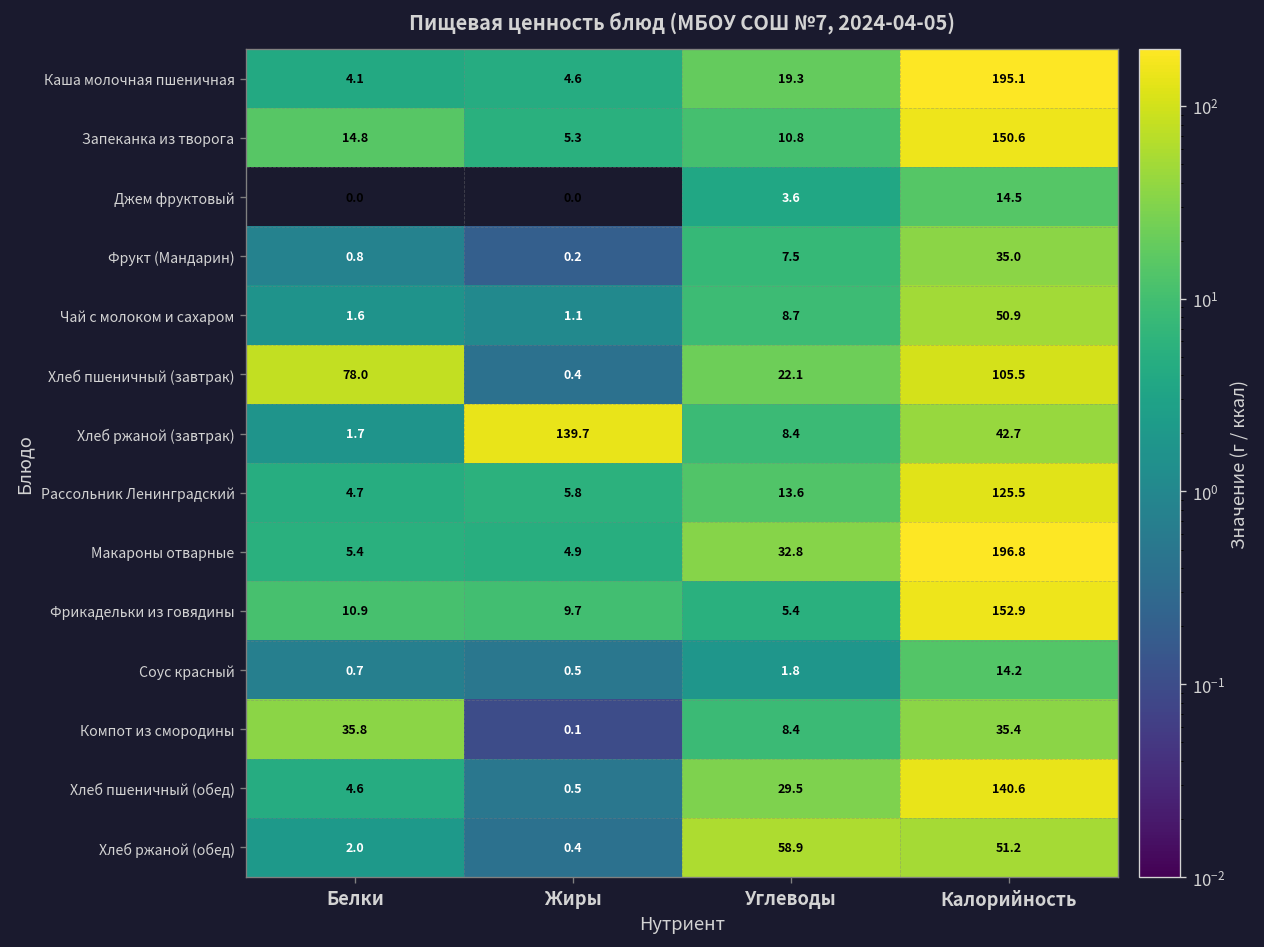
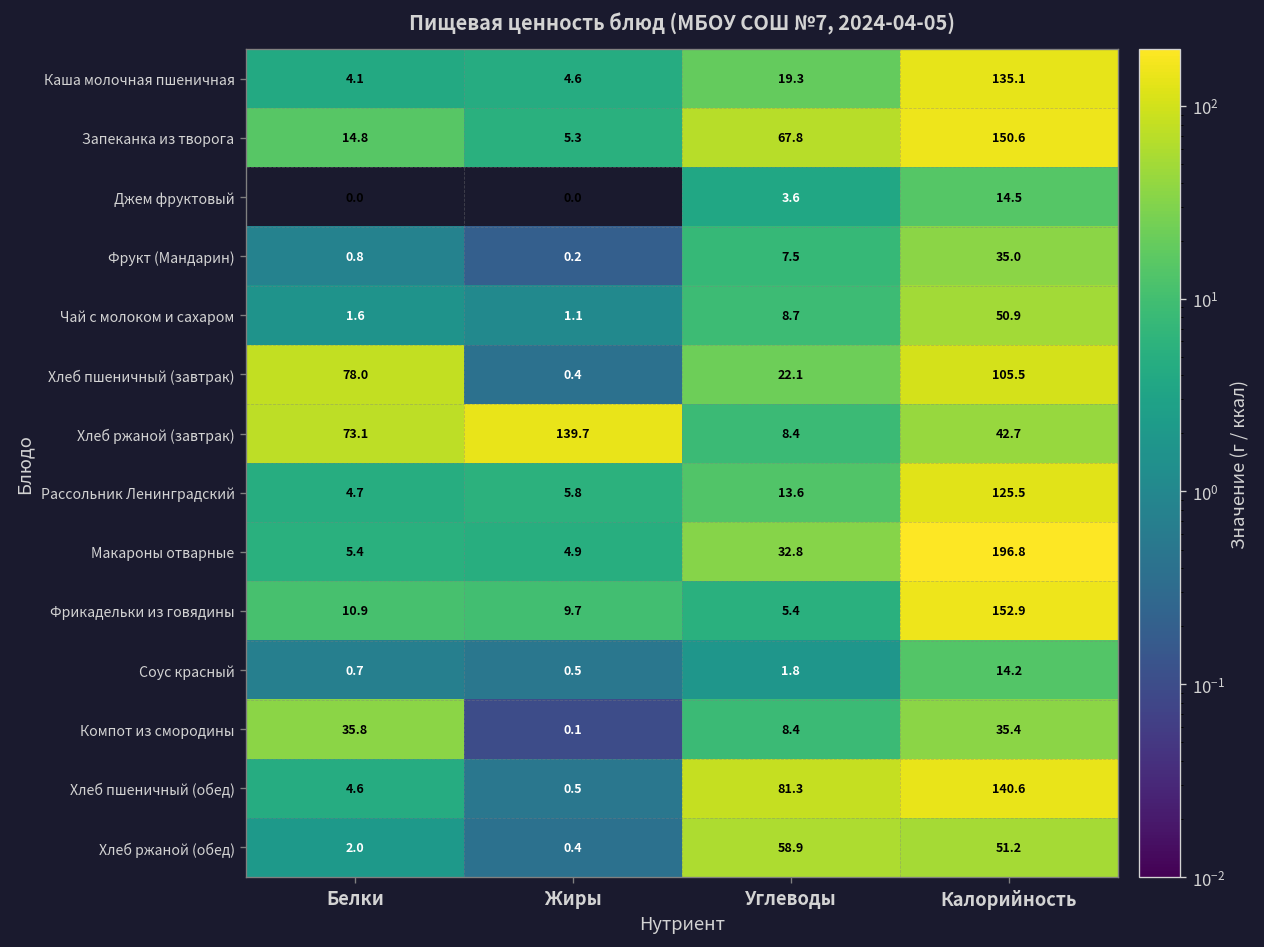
  {
    "Каша молочная пшеничная": {
      "Белки": 4.1,
      "Жиры": 4.6,
      "Углеводы": 19.3,
-     "Калорийность": 195.1
+     "Калорийность": 135.1
    },
    "Запеканка из творога": {
      "Белки": 14.8,
      "Жиры": 5.3,
-     "Углеводы": 10.8,
+     "Углеводы": 67.8,
      "Калорийность": 150.6
    },
    "Джем фруктовый": {
      "Углеводы": 3.6,
      "Калорийность": 14.5
    },
    "Фрукт (Мандарин)": {
      "Белки": 0.8,
      "Жиры": 0.2,
      "Углеводы": 7.5,
      "Калорийность": 35.0
    },
    "Чай с молоком и сахаром": {
      "Белки": 1.6,
      "Жиры": 1.1,
      "Углеводы": 8.7,
      "Калорийность": 50.9
    },
    "Хлеб пшеничный (завтрак)": {
      "Белки": 78.0,
      "Жиры": 0.4,
      "Углеводы": 22.1,
      "Калорийность": 105.5
    },
    "Хлеб ржаной (завтрак)": {
-     "Белки": 1.7,
+     "Белки": 73.1,
      "Жиры": 139.7,
      "Углеводы": 8.4,
      "Калорийность": 42.7
    },
    "Рассольник Ленинградский": {
      "Белки": 4.7,
      "Жиры": 5.8,
      "Углеводы": 13.6,
      "Калорийность": 125.5
    },
    "Макароны отварные": {
      "Белки": 5.4,
      "Жиры": 4.9,
      "Углеводы": 32.8,
      "Калорийность": 196.8
    },
    "Фрикадельки из говядины": {
      "Белки": 10.9,
      "Жиры": 9.7,
      "Углеводы": 5.4,
      "Калорийность": 152.9
    },
    "Соус красный": {
      "Белки": 0.7,
      "Жиры": 0.5,
      "Углеводы": 1.8,
      "Калорийность": 14.2
    },
    "Компот из смородины": {
      "Белки": 35.8,
      "Жиры": 0.1,
      "Углеводы": 8.4,
      "Калорийность": 35.4
    },
    "Хлеб пшеничный (обед)": {
      "Белки": 4.6,
      "Жиры": 0.5,
-     "Углеводы": 29.5,
+     "Углеводы": 81.3,
      "Калорийность": 140.6
    },
    "Хлеб ржаной (обед)": {
      "Белки": 2.0,
      "Жиры": 0.4,
      "Углеводы": 58.9,
      "Калорийность": 51.2
    }
  }
